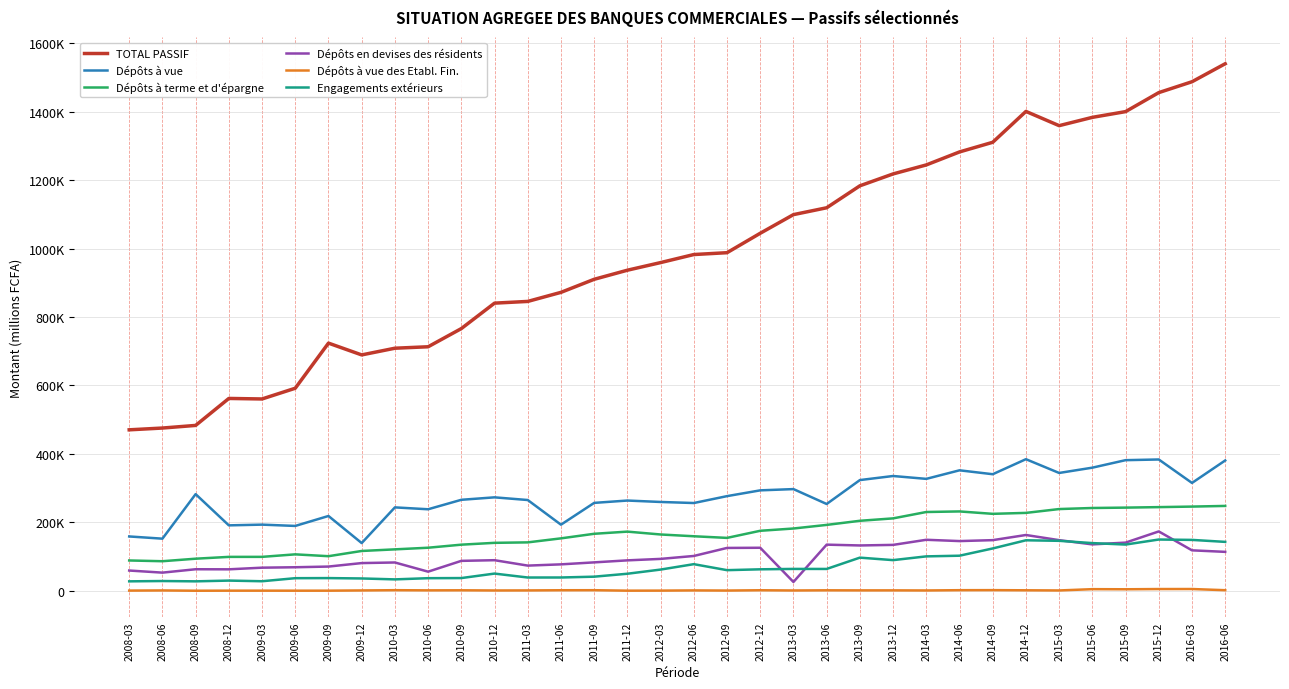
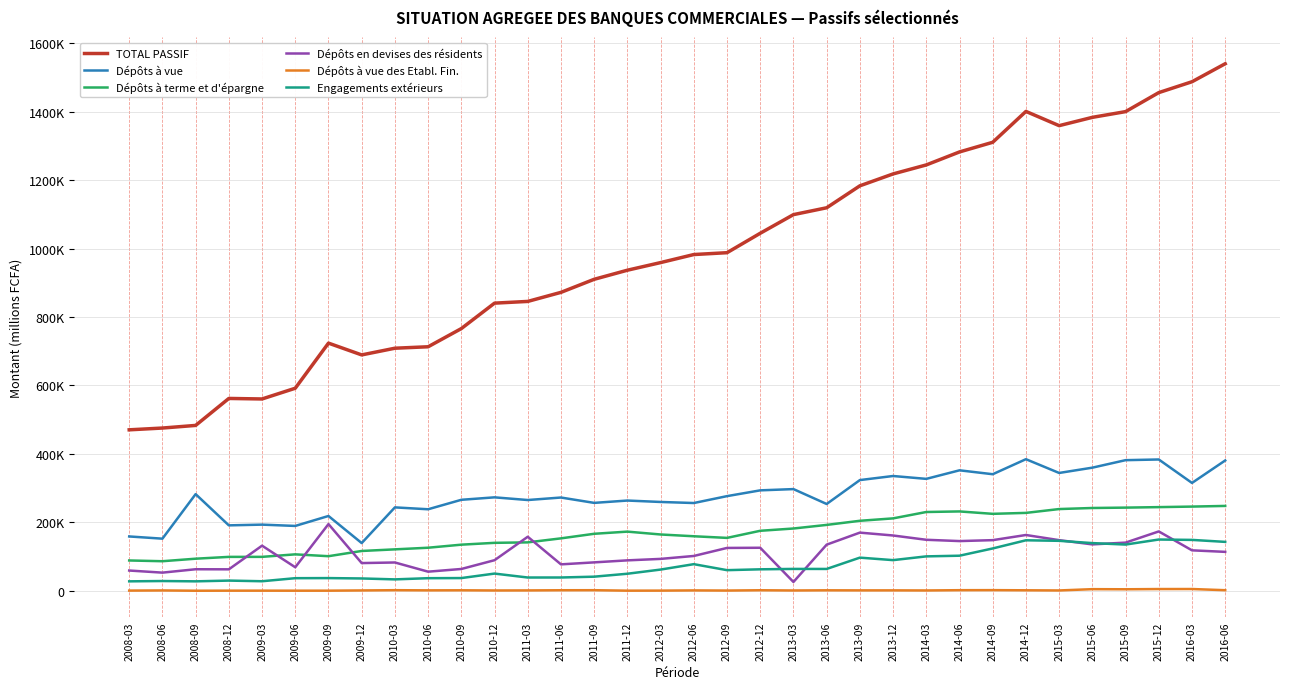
  {
    "TOTAL PASSIF": {
      "2008-03": 470000,
      "2008-06": 480000,
      "2008-09": 480000,
      "2008-12": 560000,
      "2009-03": 560000,
      "2009-06": 590000,
      "2009-09": 720000,
      "2009-12": 690000,
      "2010-03": 710000,
      "2010-06": 710000,
      "2010-09": 770000,
      "2010-12": 840000,
      "2011-03": 850000,
      "2011-06": 870000,
      "2011-09": 910000,
      "2011-12": 940000,
      "2012-03": 960000,
      "2012-06": 980000,
      "2012-09": 990000,
      "2012-12": 1040000,
      "2013-03": 1100000,
      "2013-06": 1120000,
      "2013-09": 1180000,
      "2013-12": 1220000,
      "2014-03": 1240000,
      "2014-06": 1280000,
      "2014-09": 1310000,
      "2014-12": 1400000,
      "2015-03": 1360000,
      "2015-06": 1380000,
      "2015-09": 1400000,
      "2015-12": 1460000,
      "2016-03": 1490000,
      "2016-06": 1540000
    },
    "Dépôts à vue": {
      "2008-03": 160000,
      "2008-06": 150000,
      "2008-09": 280000,
      "2008-12": 190000,
      "2009-03": 190000,
      "2009-06": 190000,
      "2009-09": 220000,
      "2009-12": 140000,
      "2010-03": 240000,
      "2010-06": 240000,
      "2010-09": 270000,
      "2010-12": 270000,
      "2011-03": 270000,
-     "2011-06": 190000,
+     "2011-06": 270000,
      "2011-09": 260000,
      "2011-12": 260000,
      "2012-03": 260000,
      "2012-06": 260000,
      "2012-09": 280000,
      "2012-12": 290000,
      "2013-03": 300000,
      "2013-06": 250000,
      "2013-09": 320000,
      "2013-12": 340000,
      "2014-03": 330000,
      "2014-06": 350000,
      "2014-09": 340000,
      "2014-12": 380000,
      "2015-03": 340000,
      "2015-06": 360000,
      "2015-09": 380000,
      "2015-12": 380000,
      "2016-03": 320000,
      "2016-06": 380000
    },
    "Dépôts en devises des résidents": {
      "2008-03": 60000,
      "2008-06": 50000,
      "2008-09": 60000,
      "2008-12": 60000,
-     "2009-03": 70000,
+     "2009-03": 130000,
      "2009-06": 70000,
-     "2009-09": 70000,
+     "2009-09": 200000,
      "2009-12": 80000,
      "2010-03": 80000,
      "2010-06": 60000,
-     "2010-09": 90000,
+     "2010-09": 60000,
      "2010-12": 90000,
-     "2011-03": 70000,
+     "2011-03": 160000,
      "2011-06": 80000,
      "2011-09": 80000,
      "2011-12": 90000,
      "2012-03": 90000,
      "2012-06": 100000,
      "2012-09": 130000,
      "2012-12": 130000,
      "2013-03": 30000,
      "2013-06": 140000,
-     "2013-09": 130000,
-     "2013-12": 130000,
+     "2013-09": 170000,
+     "2013-12": 160000,
      "2014-03": 150000,
      "2014-06": 150000,
      "2014-09": 150000,
      "2014-12": 160000,
      "2015-12": 170000,
      "2016-03": 120000,
      "2016-06": 110000
    },
    "Dépôts à vue des Etabl. Fin.": {
      "2008-03": 0,
      "2008-06": 0,
      "2008-09": 0,
      "2008-12": 0,
      "2009-03": 0,
      "2009-06": 0,
      "2009-09": 0,
      "2009-12": 0,
      "2010-03": 0,
      "2010-06": 0,
      "2010-09": 0,
      "2010-12": 0,
      "2011-03": 0,
      "2011-06": 0,
      "2011-09": 0,
      "2011-12": 0,
      "2012-03": 0,
      "2012-06": 0,
      "2012-09": 0,
      "2012-12": 0,
      "2013-03": 0,
      "2013-06": 0,
      "2013-09": 0,
      "2013-12": 0,
      "2014-03": 0,
      "2014-06": 0,
      "2014-09": 0,
      "2014-12": 0,
      "2015-03": 0,
      "2015-06": 0,
      "2015-09": 0,
      "2015-12": 10000,
      "2016-03": 10000,
      "2016-06": 0
    }
  }
